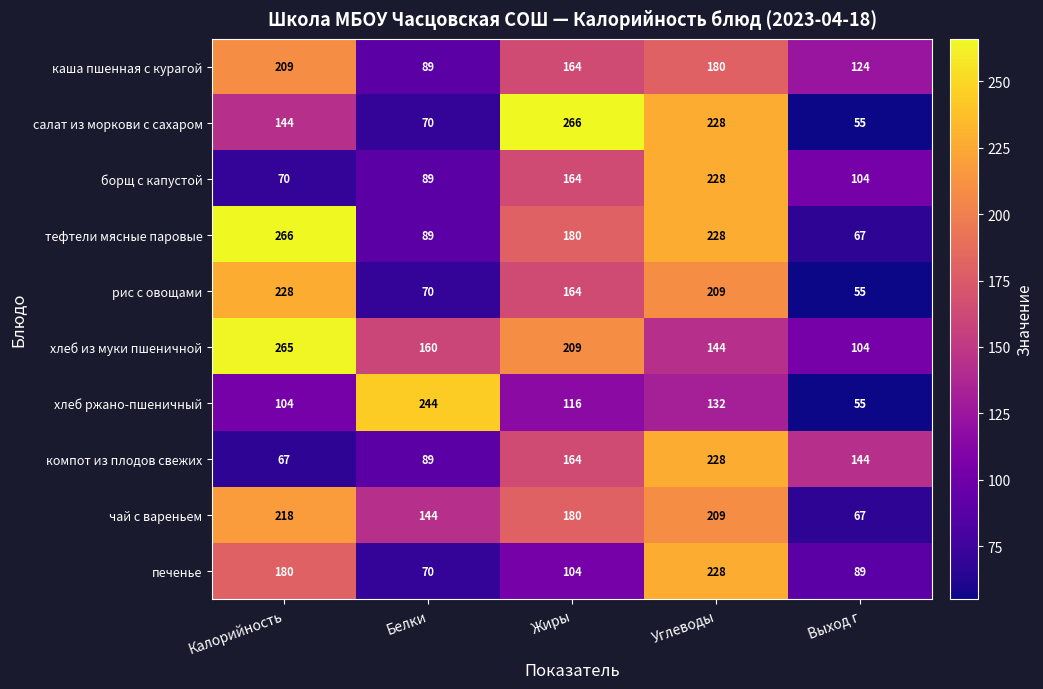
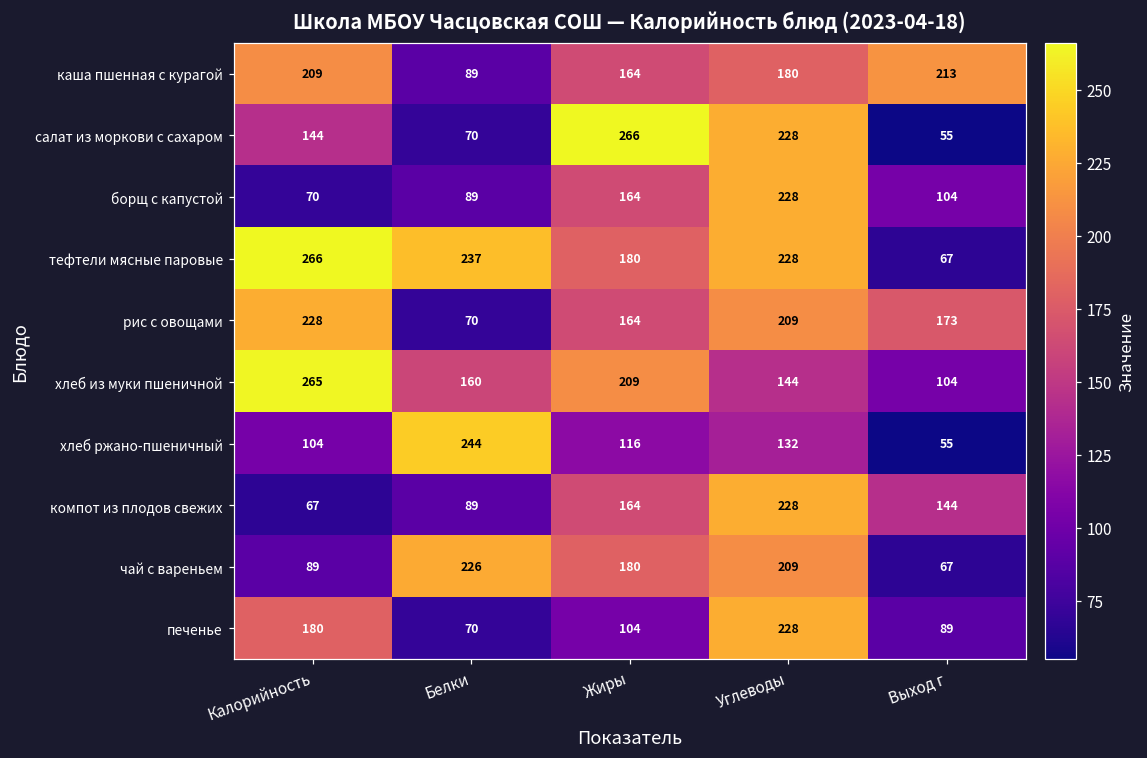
  {
    "каша пшенная с курагой": {
      "Калорийность": 209,
      "Белки": 89,
      "Жиры": 164,
      "Углеводы": 180,
-     "Выход г": 124
+     "Выход г": 213
    },
    "салат из моркови с сахаром": {
      "Калорийность": 144,
      "Белки": 70,
      "Жиры": 266,
      "Углеводы": 228,
      "Выход г": 55
    },
    "борщ с капустой": {
      "Калорийность": 70,
      "Белки": 89,
      "Жиры": 164,
      "Углеводы": 228,
      "Выход г": 104
    },
    "тефтели мясные паровые": {
      "Калорийность": 266,
-     "Белки": 89,
+     "Белки": 237,
      "Жиры": 180,
      "Углеводы": 228,
      "Выход г": 67
    },
    "рис с овощами": {
      "Калорийность": 228,
      "Белки": 70,
      "Жиры": 164,
      "Углеводы": 209,
-     "Выход г": 55
+     "Выход г": 173
    },
    "хлеб из муки пшеничной": {
      "Калорийность": 265,
      "Белки": 160,
      "Жиры": 209,
      "Углеводы": 144,
      "Выход г": 104
    },
    "хлеб ржано-пшеничный": {
      "Калорийность": 104,
      "Белки": 244,
      "Жиры": 116,
      "Углеводы": 132,
      "Выход г": 55
    },
    "компот из плодов свежих": {
      "Калорийность": 67,
      "Белки": 89,
      "Жиры": 164,
      "Углеводы": 228,
      "Выход г": 144
    },
    "чай с вареньем": {
-     "Калорийность": 218,
-     "Белки": 144,
+     "Калорийность": 89,
+     "Белки": 226,
      "Жиры": 180,
      "Углеводы": 209,
      "Выход г": 67
    },
    "печенье": {
      "Калорийность": 180,
      "Белки": 70,
      "Жиры": 104,
      "Углеводы": 228,
      "Выход г": 89
    }
  }
